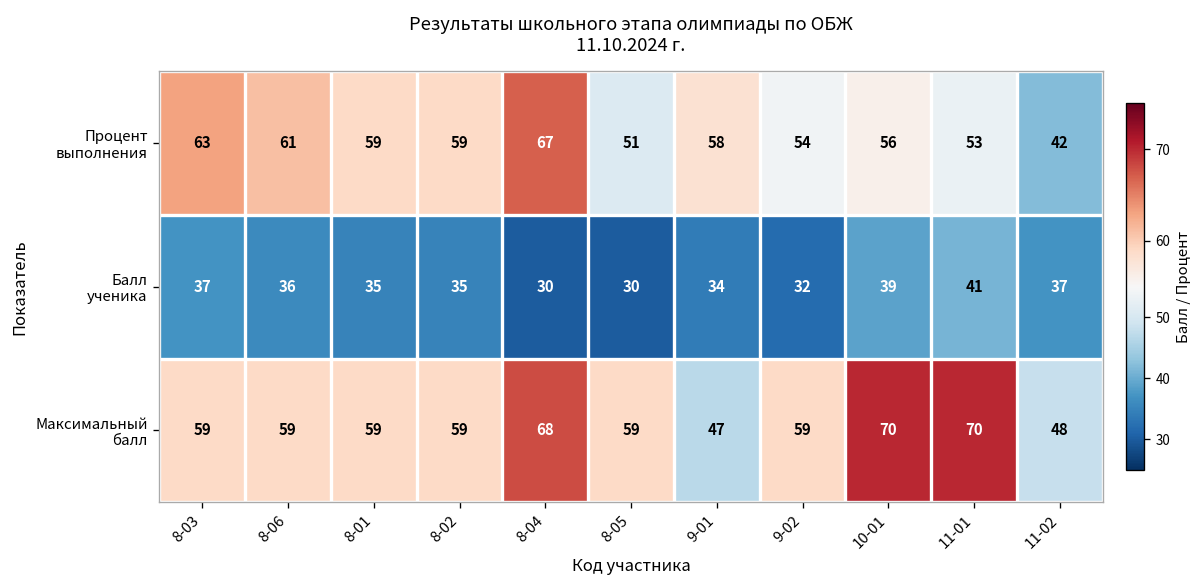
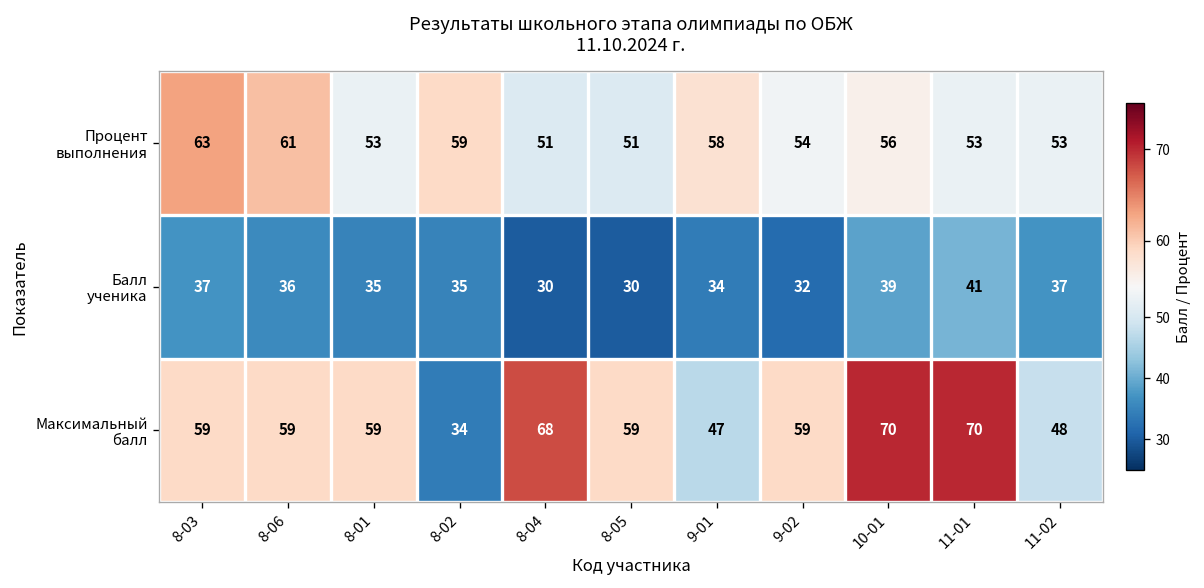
  {
    "Процент выполнения": {
      "8-03": 63,
      "8-06": 61,
-     "8-01": 59,
+     "8-01": 53,
      "8-02": 59,
-     "8-04": 67,
+     "8-04": 51,
      "8-05": 51,
      "9-01": 58,
      "9-02": 54,
      "10-01": 56,
      "11-01": 53,
-     "11-02": 42
+     "11-02": 53
    },
    "Балл ученика": {
      "8-03": 37,
      "8-06": 36,
      "8-01": 35,
      "8-02": 35,
      "8-04": 30,
      "8-05": 30,
      "9-01": 34,
      "9-02": 32,
      "10-01": 39,
      "11-01": 41,
      "11-02": 37
    },
    "Максимальный балл": {
      "8-03": 59,
      "8-06": 59,
      "8-01": 59,
-     "8-02": 59,
+     "8-02": 34,
      "8-04": 68,
      "8-05": 59,
      "9-01": 47,
      "9-02": 59,
      "10-01": 70,
      "11-01": 70,
      "11-02": 48
    }
  }
